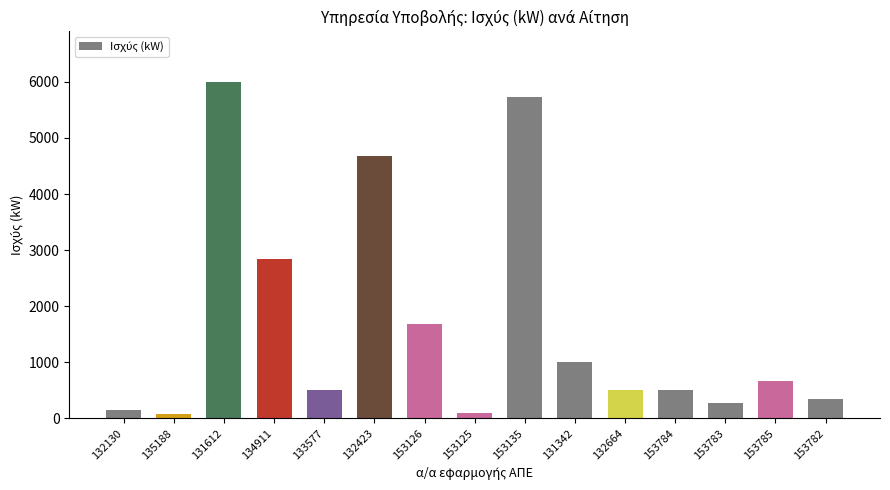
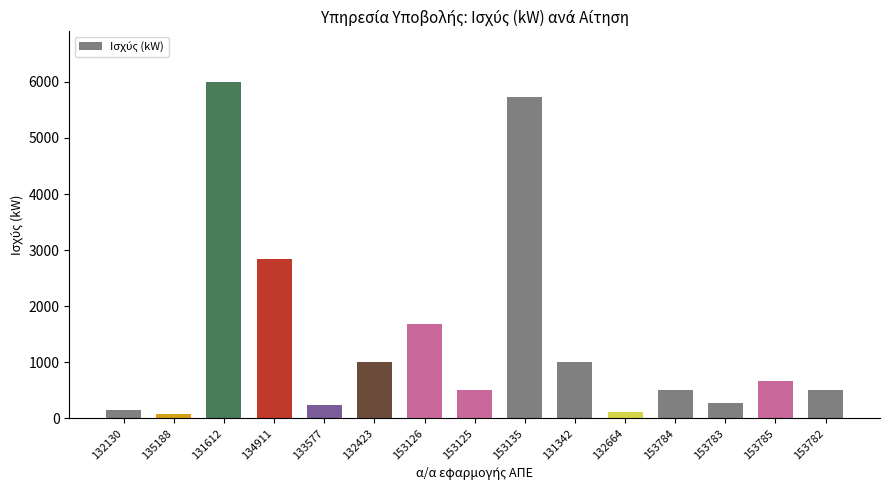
  {
    "132130": 100,
    "135188": 100,
    "131612": 6000,
    "134911": 2800,
-   "133577": 500,
-   "132423": 4700,
+   "133577": 200,
+   "132423": 1000,
    "153126": 1700,
-   "153125": 100,
+   "153125": 500,
    "153135": 5700,
    "131342": 1000,
-   "132664": 500,
+   "132664": 100,
    "153784": 500,
    "153783": 300,
    "153785": 700,
-   "153782": 300
+   "153782": 500
  }
